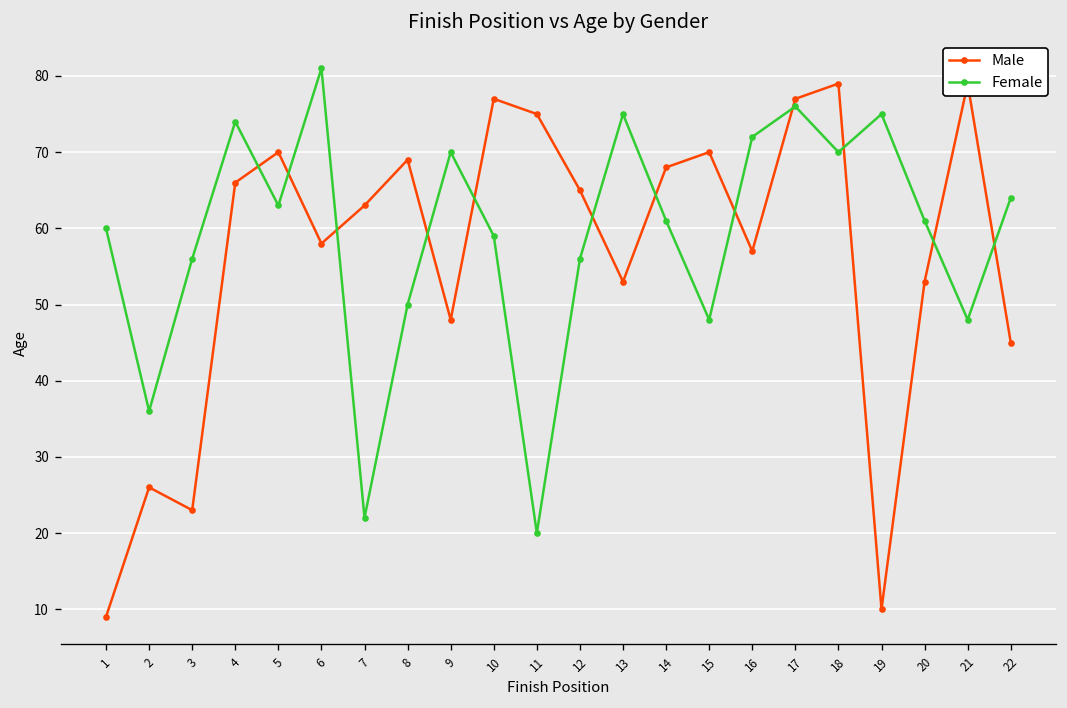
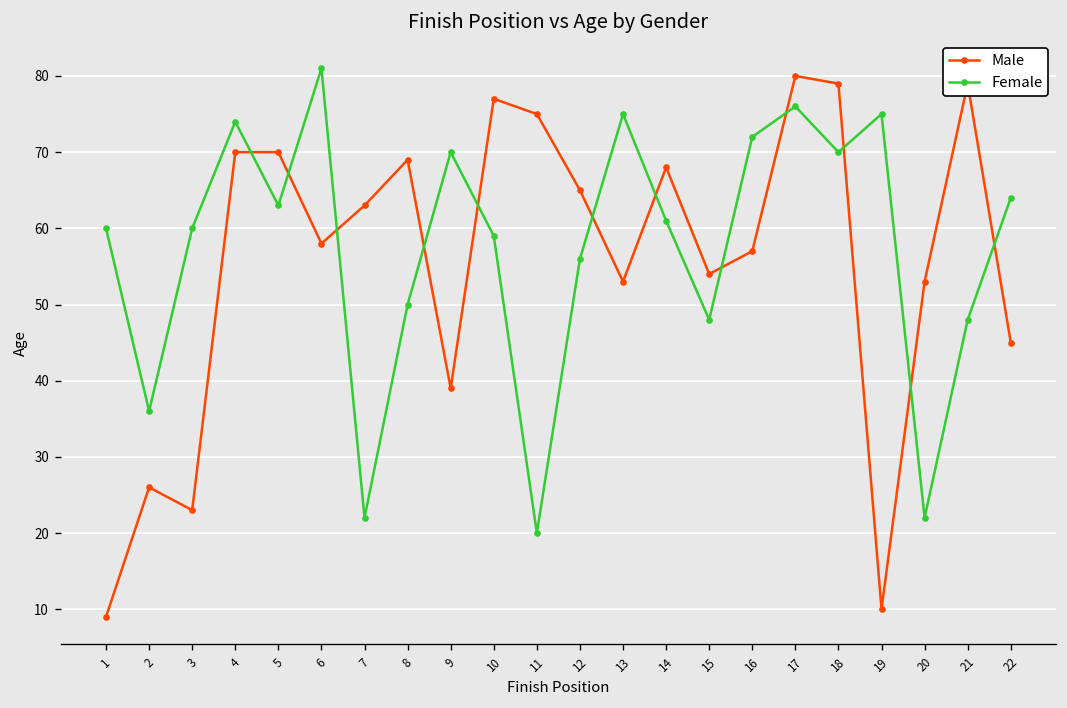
  {
    "Male": {
      "1": 9,
      "2": 26,
      "3": 23,
-     "4": 66,
+     "4": 70,
      "5": 70,
      "6": 58,
      "7": 63,
      "8": 69,
-     "9": 48,
+     "9": 39,
      "10": 77,
      "11": 75,
      "12": 65,
      "13": 53,
      "14": 68,
-     "15": 70,
+     "15": 54,
      "16": 57,
-     "17": 77,
+     "17": 80,
      "18": 79,
      "19": 10,
      "20": 53,
      "22": 45
    },
    "Female": {
      "1": 60,
      "2": 36,
-     "3": 56,
+     "3": 60,
      "4": 74,
      "5": 63,
      "6": 81,
      "7": 22,
      "8": 50,
      "9": 70,
      "10": 59,
      "11": 20,
      "12": 56,
      "13": 75,
      "14": 61,
      "15": 48,
      "16": 72,
      "17": 76,
      "18": 70,
      "19": 75,
-     "20": 61,
+     "20": 22,
      "21": 48,
      "22": 64
    }
  }
